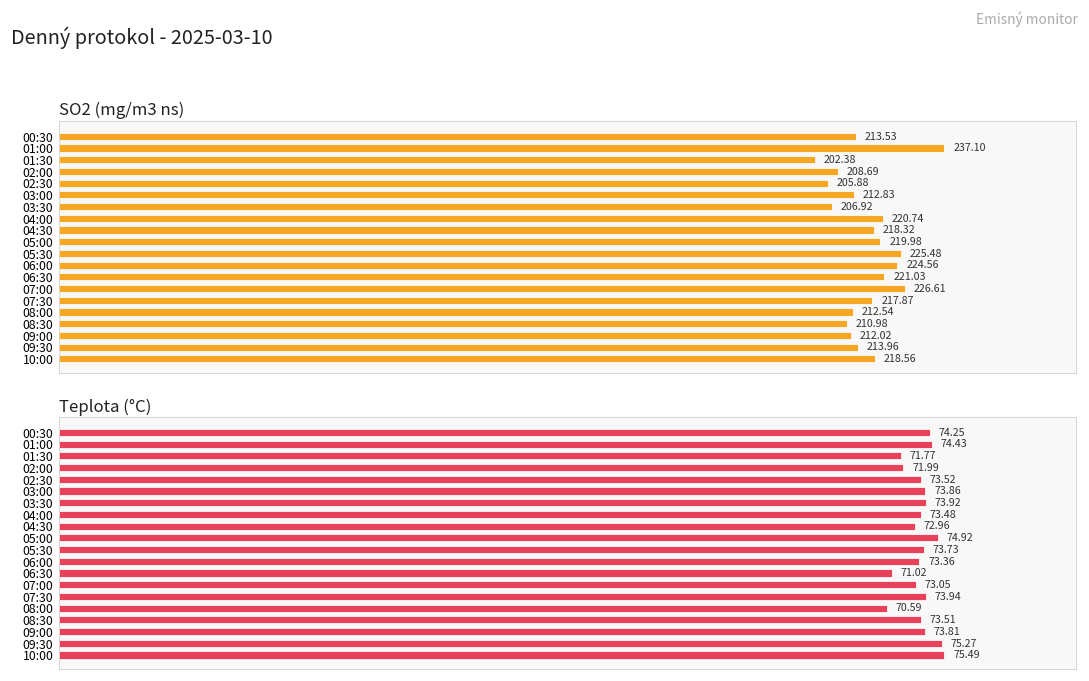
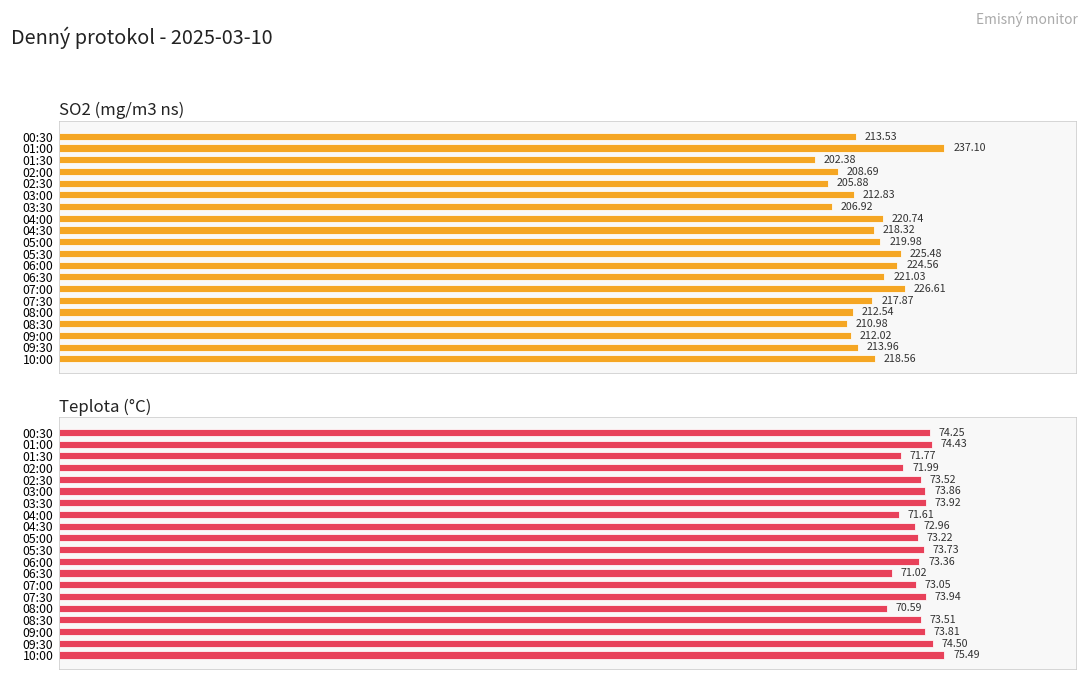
  {
    "SO2 (mg/m3 ns)": {
      "00:30": 213.53,
      "01:00": 237.10,
      "01:30": 202.38,
      "02:00": 208.69,
      "02:30": 205.88,
      "03:00": 212.83,
      "03:30": 206.92,
      "04:00": 220.74,
      "04:30": 218.32,
      "05:00": 219.98,
      "05:30": 225.48,
      "06:00": 224.56,
      "06:30": 221.03,
      "07:00": 226.61,
      "07:30": 217.87,
      "08:00": 212.54,
      "08:30": 210.98,
      "09:00": 212.02,
      "09:30": 213.96,
      "10:00": 218.56
    },
    "Teplota (°C)": {
      "00:30": 74.25,
      "01:00": 74.43,
      "01:30": 71.77,
      "02:00": 71.99,
      "02:30": 73.52,
      "03:00": 73.86,
      "03:30": 73.92,
-     "04:00": 73.48,
+     "04:00": 71.61,
      "04:30": 72.96,
-     "05:00": 74.92,
+     "05:00": 73.22,
      "05:30": 73.73,
      "06:00": 73.36,
      "06:30": 71.02,
      "07:00": 73.05,
      "07:30": 73.94,
      "08:00": 70.59,
      "08:30": 73.51,
      "09:00": 73.81,
-     "09:30": 75.27,
+     "09:30": 74.50,
      "10:00": 75.49
    }
  }
